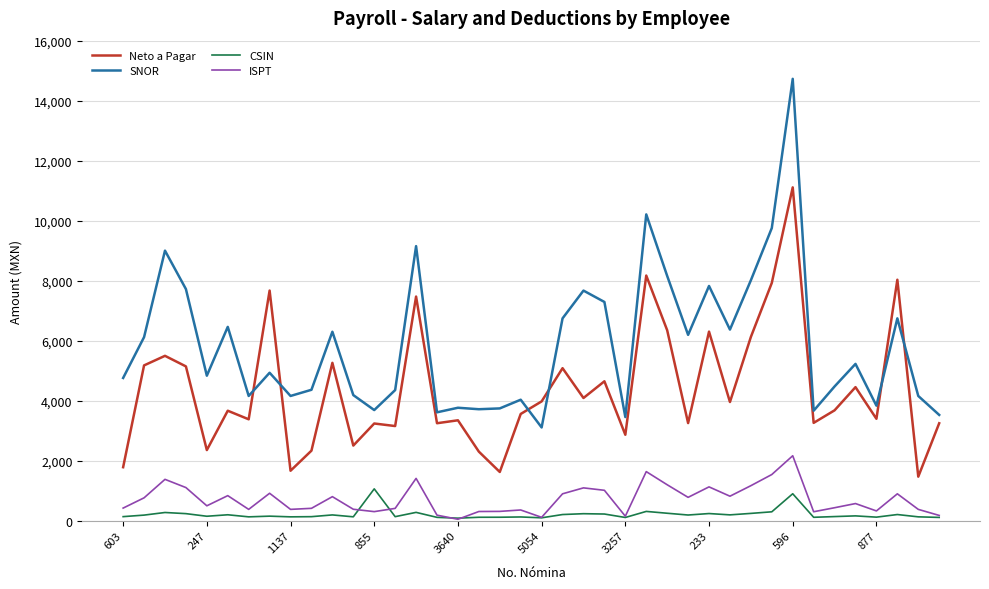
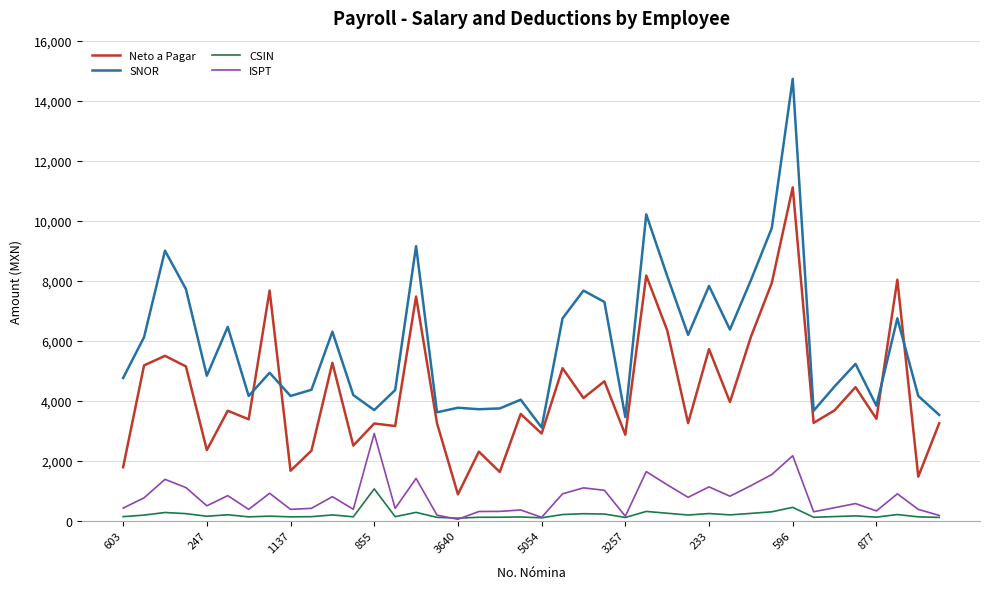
  {
    "Neto a Pagar": {
      "603": "1,800",
      "247": "2,400",
      "1137": "1,700",
      "855": "3,200",
-     "3640": "3,300",
-     "5054": "4,000",
+     "3640": "900",
+     "5054": "2,900",
      "3257": "2,900",
-     "233": "6,300",
+     "233": "5,700",
      "596": "11,100",
      "877": "3,400"
    },
    "SNOR": {
      "603": "4,800",
      "247": "4,800",
      "1137": "4,200",
      "855": "3,700",
      "3640": "3,800",
      "5054": "3,100",
      "3257": "3,500",
      "233": "7,800",
      "596": "14,700",
      "877": "3,800"
    },
    "CSIN": {
      "603": "100",
      "247": "100",
      "1137": "100",
      "855": "1,100",
      "233": "200",
-     "596": "900",
+     "596": "400",
      "877": "100"
    },
    "ISPT": {
      "603": "400",
      "247": "500",
      "1137": "400",
-     "855": "300",
+     "855": "2,900",
      "233": "1,100",
      "596": "2,200",
      "877": "300"
    }
  }
